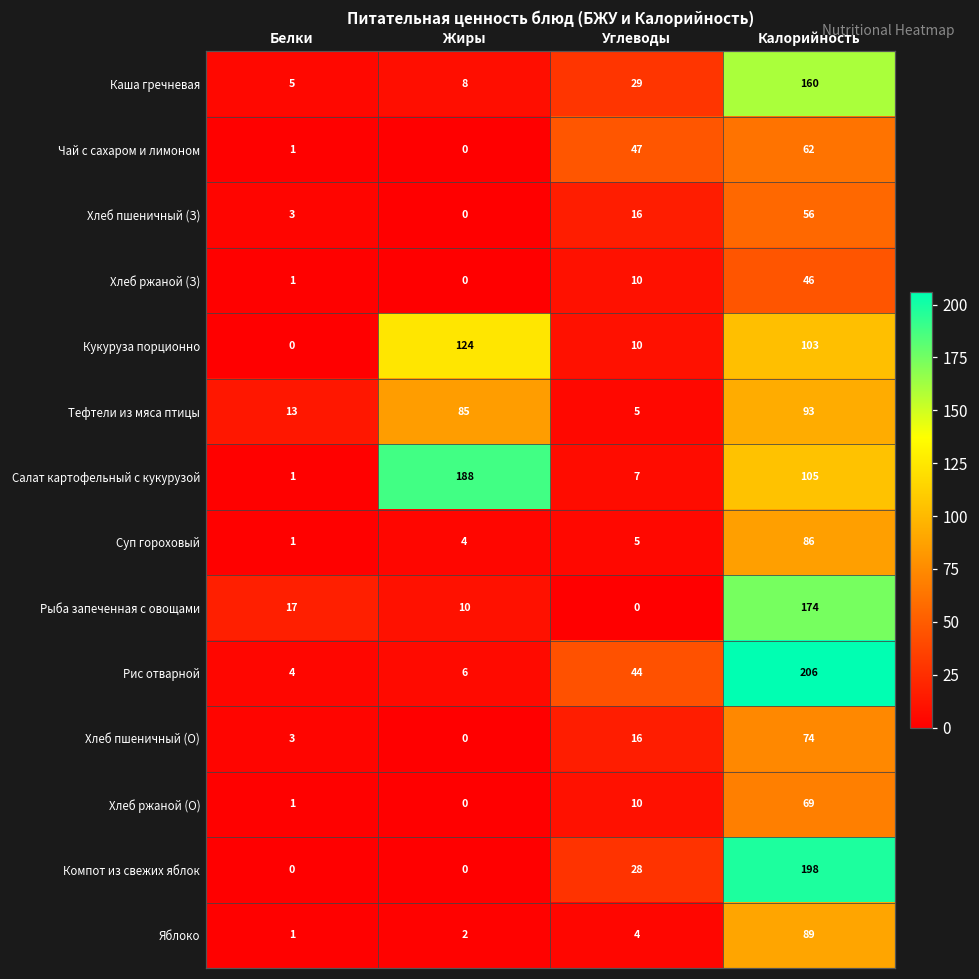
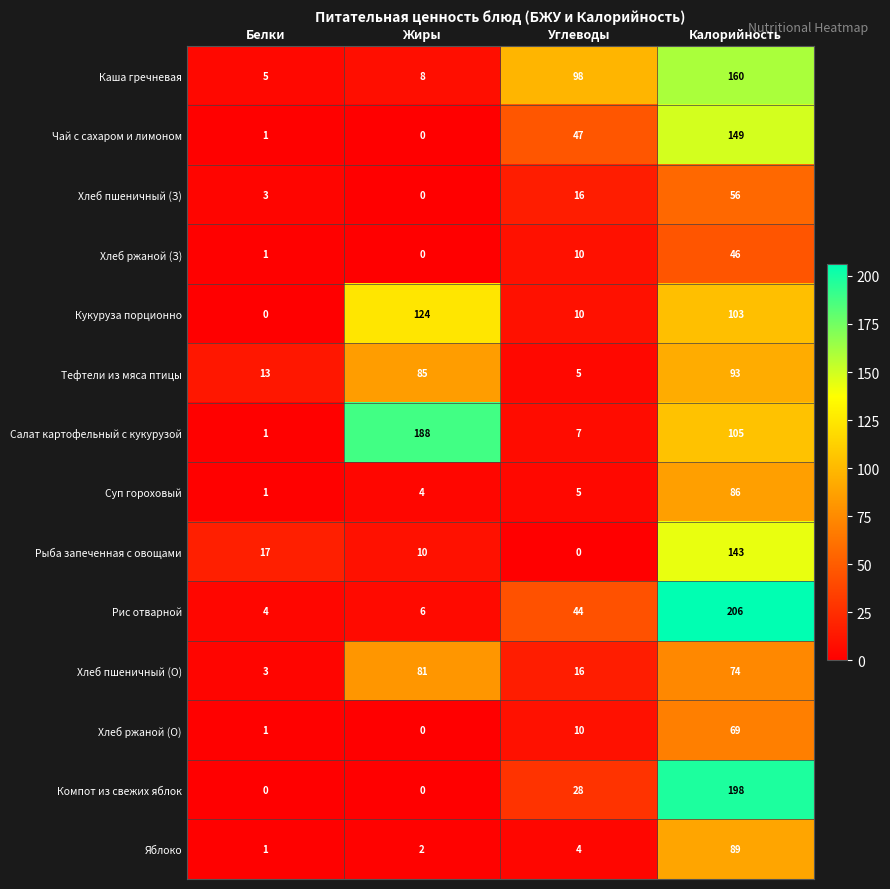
  {
    "Каша гречневая": {
      "Белки": 5,
      "Жиры": 8,
-     "Углеводы": 29,
+     "Углеводы": 98,
      "Калорийность": 160
    },
    "Чай с сахаром и лимоном": {
      "Белки": 1,
      "Жиры": 0,
      "Углеводы": 47,
-     "Калорийность": 62
+     "Калорийность": 149
    },
    "Хлеб пшеничный (З)": {
      "Белки": 3,
      "Жиры": 0,
      "Углеводы": 16,
      "Калорийность": 56
    },
    "Хлеб ржаной (З)": {
      "Белки": 1,
      "Жиры": 0,
      "Углеводы": 10,
      "Калорийность": 46
    },
    "Кукуруза порционно": {
      "Белки": 0,
      "Жиры": 124,
      "Углеводы": 10,
      "Калорийность": 103
    },
    "Тефтели из мяса птицы": {
      "Белки": 13,
      "Жиры": 85,
      "Углеводы": 5,
      "Калорийность": 93
    },
    "Салат картофельный с кукурузой": {
      "Белки": 1,
      "Жиры": 188,
      "Углеводы": 7,
      "Калорийность": 105
    },
    "Суп гороховый": {
      "Белки": 1,
      "Жиры": 4,
      "Углеводы": 5,
      "Калорийность": 86
    },
    "Рыба запеченная с овощами": {
      "Белки": 17,
      "Жиры": 10,
      "Углеводы": 0,
-     "Калорийность": 174
+     "Калорийность": 143
    },
    "Рис отварной": {
      "Белки": 4,
      "Жиры": 6,
      "Углеводы": 44,
      "Калорийность": 206
    },
    "Хлеб пшеничный (О)": {
      "Белки": 3,
-     "Жиры": 0,
+     "Жиры": 81,
      "Углеводы": 16,
      "Калорийность": 74
    },
    "Хлеб ржаной (О)": {
      "Белки": 1,
      "Жиры": 0,
      "Углеводы": 10,
      "Калорийность": 69
    },
    "Компот из свежих яблок": {
      "Белки": 0,
      "Жиры": 0,
      "Углеводы": 28,
      "Калорийность": 198
    },
    "Яблоко": {
      "Белки": 1,
      "Жиры": 2,
      "Углеводы": 4,
      "Калорийность": 89
    }
  }
